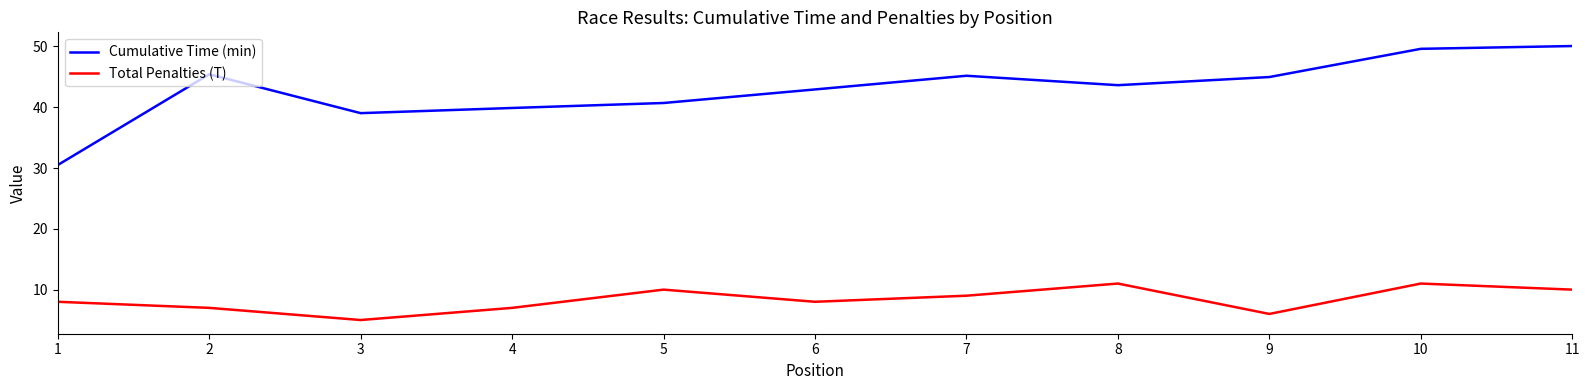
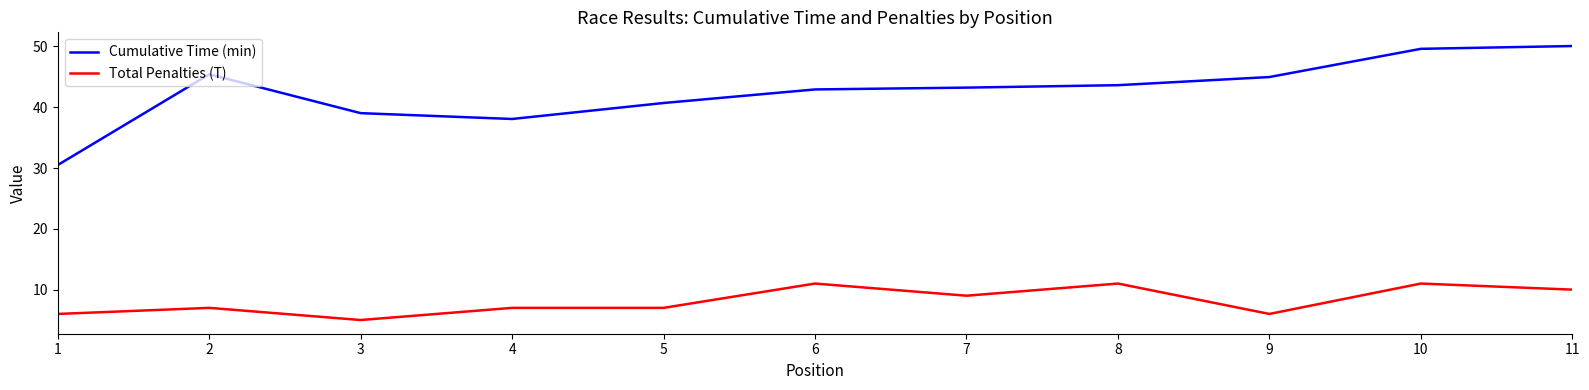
  {
    "Cumulative Time (min)": {
      "1": 31,
      "3": 39,
-     "4": 40,
+     "4": 38,
      "5": 41,
      "6": 43,
-     "7": 45,
+     "7": 43,
      "8": 44,
      "9": 45,
      "10": 50,
      "11": 50
    },
    "Total Penalties (T)": {
-     "1": 8,
+     "1": 6,
      "2": 7,
      "3": 5,
      "4": 7,
-     "5": 10,
-     "6": 8,
+     "5": 7,
+     "6": 11,
      "7": 9,
      "8": 11,
      "9": 6,
      "10": 11,
      "11": 10
    }
  }
